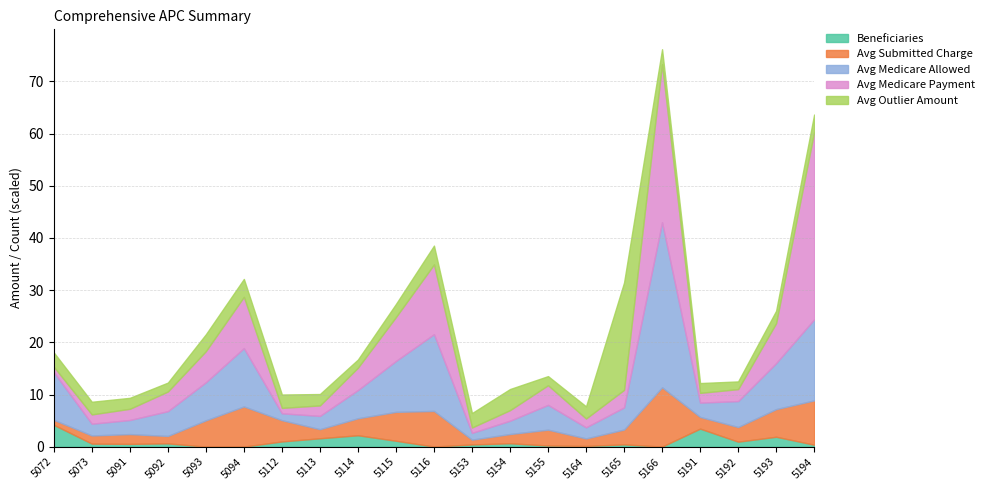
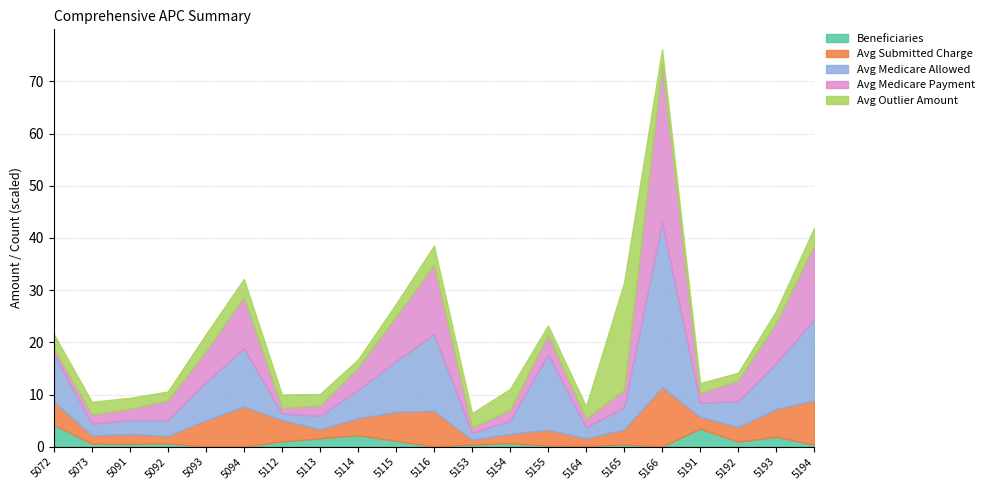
  {
    "Beneficiaries": {
      "5072": 4,
      "5073": 1,
      "5091": 1,
      "5092": 1,
      "5112": 1,
      "5113": 2,
      "5114": 2,
      "5115": 1,
      "5154": 1,
      "5191": 3,
      "5192": 1,
      "5193": 2
    },
    "Avg Submitted Charge": {
-     "5072": 1,
+     "5072": 4,
      "5073": 2,
      "5091": 2,
      "5092": 1,
      "5093": 5,
      "5094": 8,
      "5112": 4,
      "5113": 2,
      "5114": 3,
      "5115": 6,
      "5116": 7,
      "5153": 1,
      "5154": 2,
      "5155": 3,
      "5164": 1,
      "5165": 3,
      "5166": 11,
      "5191": 2,
      "5192": 3,
      "5193": 5,
      "5194": 8
    },
    "Avg Medicare Allowed": {
      "5072": 9,
      "5073": 2,
      "5091": 3,
-     "5092": 5,
+     "5092": 3,
      "5093": 7,
      "5094": 11,
      "5112": 1,
      "5113": 3,
      "5114": 5,
      "5115": 10,
      "5116": 15,
      "5153": 1,
      "5154": 3,
-     "5155": 5,
+     "5155": 14,
      "5164": 2,
      "5165": 4,
      "5166": 32,
      "5191": 3,
      "5192": 5,
      "5193": 9,
      "5194": 16
    },
    "Avg Medicare Payment": {
      "5072": 1,
      "5073": 2,
      "5091": 2,
      "5092": 4,
      "5093": 6,
      "5094": 10,
      "5112": 1,
      "5113": 2,
      "5114": 4,
      "5115": 8,
      "5116": 13,
      "5153": 1,
      "5154": 2,
      "5155": 4,
      "5164": 2,
      "5165": 3,
      "5166": 30,
      "5191": 2,
-     "5192": 2,
+     "5192": 4,
      "5193": 8,
-     "5194": 36
+     "5194": 14
    },
    "Avg Outlier Amount": {
      "5072": 3,
      "5073": 2,
      "5091": 2,
      "5092": 2,
      "5093": 3,
      "5094": 3,
      "5112": 3,
      "5113": 2,
      "5114": 2,
      "5115": 3,
      "5116": 4,
      "5153": 3,
      "5154": 4,
      "5155": 2,
      "5164": 2,
      "5165": 21,
      "5166": 3,
      "5191": 2,
      "5192": 1,
      "5193": 2,
      "5194": 3
    }
  }
